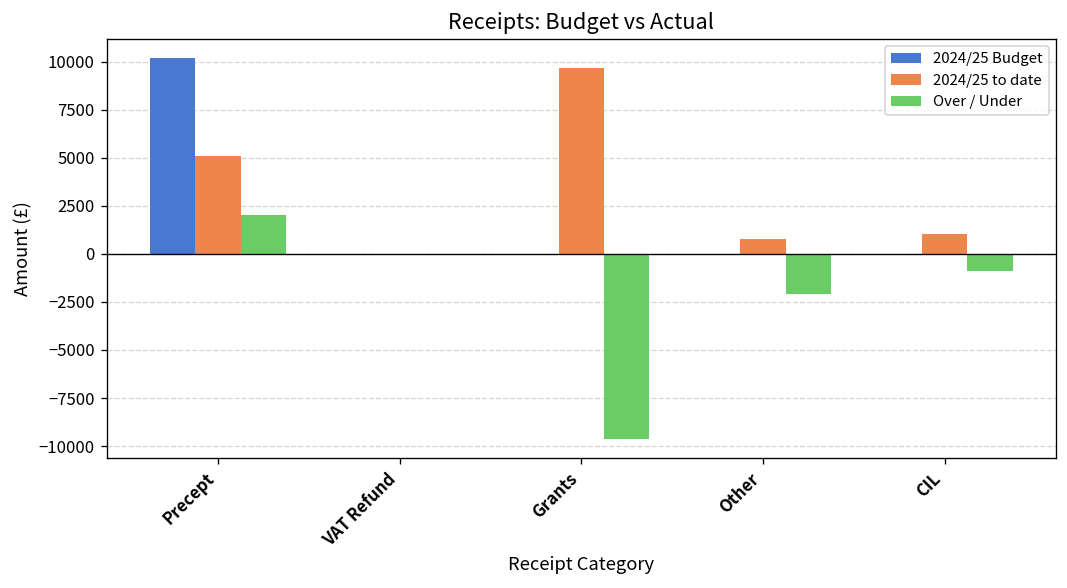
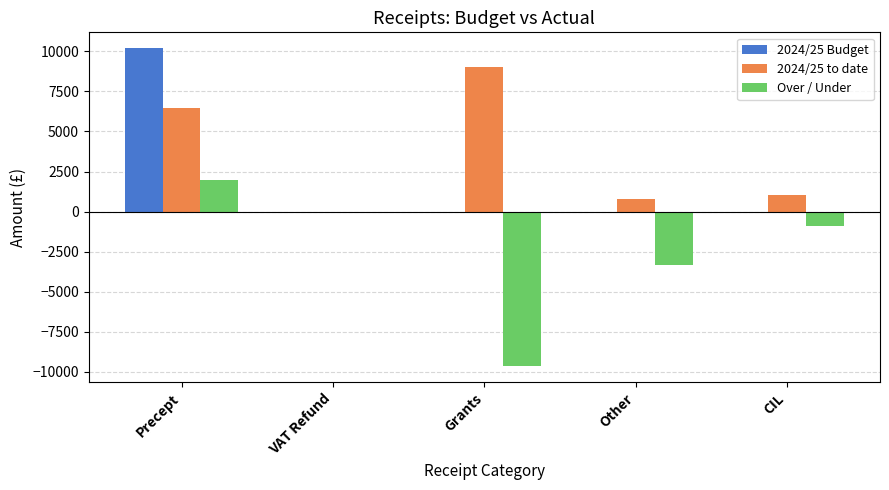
  {
    "2024/25 Budget": {
      "Precept": 10200,
      "VAT Refund": 0,
      "Grants": 0,
      "Other": 0,
      "CIL": 0
    },
    "2024/25 to date": {
-     "Precept": 5100,
+     "Precept": 6500,
      "VAT Refund": 0,
-     "Grants": 9600,
+     "Grants": 9000,
      "Other": 800,
      "CIL": 1000
    },
    "Over / Under": {
      "Precept": 2000,
      "VAT Refund": 0,
      "Grants": -9600,
-     "Other": -2100,
+     "Other": -3300,
      "CIL": -900
    }
  }
